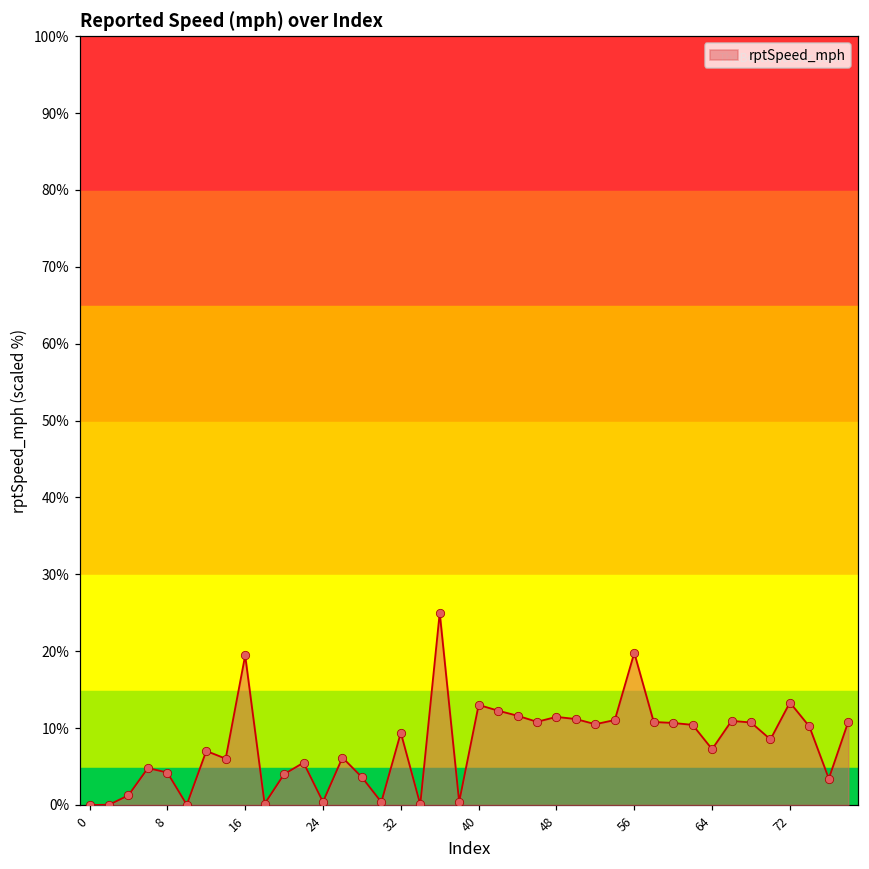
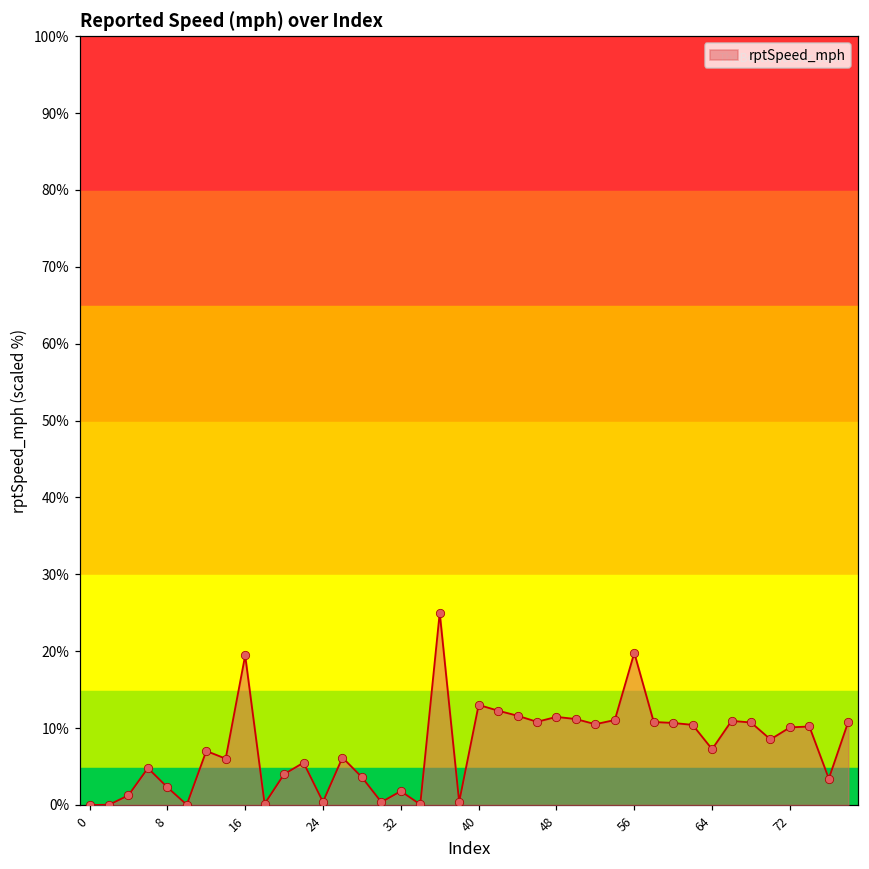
  {
    "0": "0%",
-   "8": "4%",
+   "8": "2%",
    "16": "19%",
    "24": "0%",
-   "32": "9%",
+   "32": "2%",
    "40": "13%",
    "48": "11%",
    "56": "20%",
    "64": "7%",
-   "72": "13%"
+   "72": "10%"
  }
